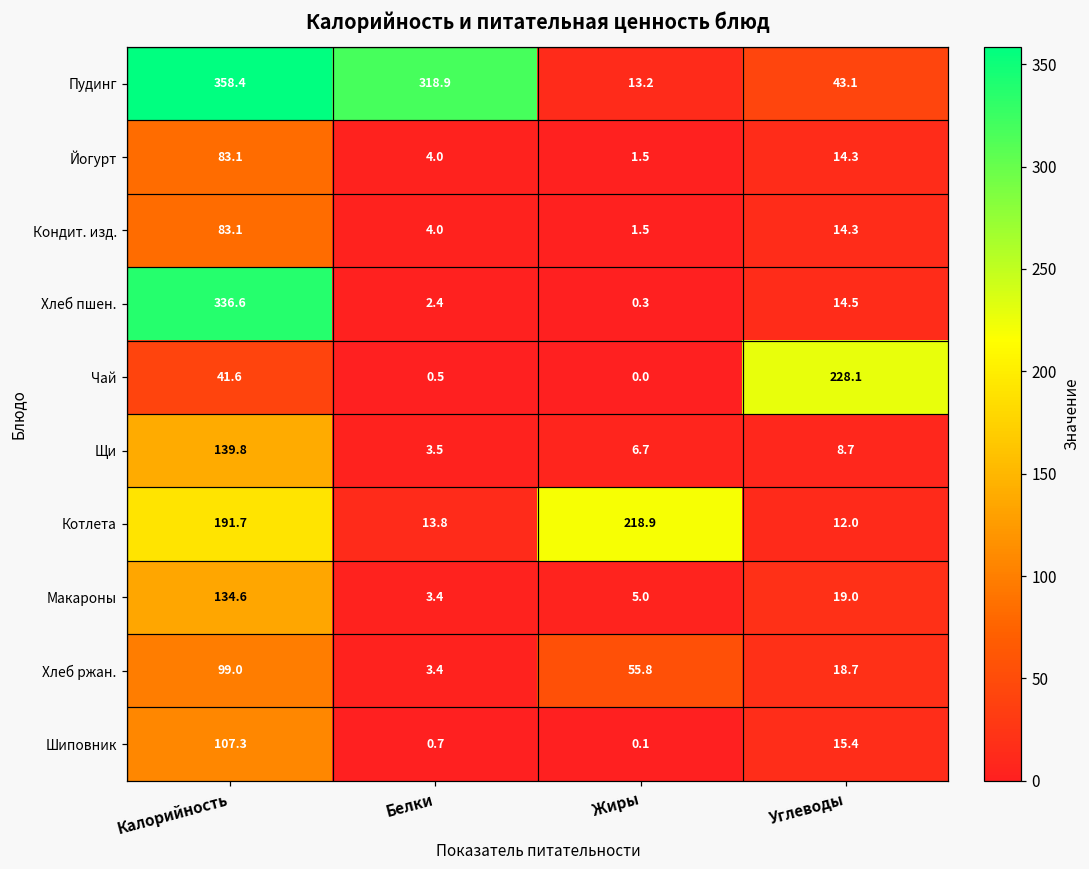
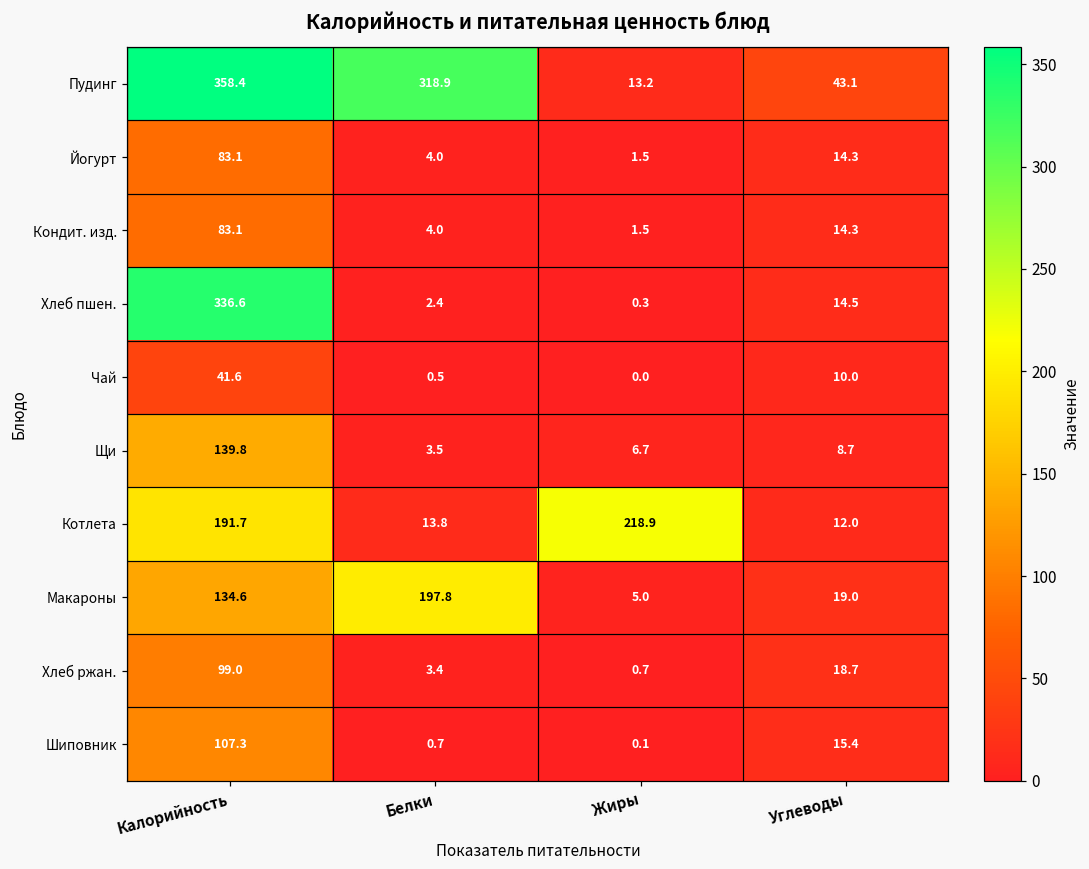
  {
    "Пудинг": {
      "Калорийность": 358.4,
      "Белки": 318.9,
      "Жиры": 13.2,
      "Углеводы": 43.1
    },
    "Йогурт": {
      "Калорийность": 83.1,
      "Белки": 4.0,
      "Жиры": 1.5,
      "Углеводы": 14.3
    },
    "Кондит. изд.": {
      "Калорийность": 83.1,
      "Белки": 4.0,
      "Жиры": 1.5,
      "Углеводы": 14.3
    },
    "Хлеб пшен.": {
      "Калорийность": 336.6,
      "Белки": 2.4,
      "Жиры": 0.3,
      "Углеводы": 14.5
    },
    "Чай": {
      "Калорийность": 41.6,
      "Белки": 0.5,
      "Жиры": 0.0,
-     "Углеводы": 228.1
+     "Углеводы": 10.0
    },
    "Щи": {
      "Калорийность": 139.8,
      "Белки": 3.5,
      "Жиры": 6.7,
      "Углеводы": 8.7
    },
    "Котлета": {
      "Калорийность": 191.7,
      "Белки": 13.8,
      "Жиры": 218.9,
      "Углеводы": 12.0
    },
    "Макароны": {
      "Калорийность": 134.6,
-     "Белки": 3.4,
+     "Белки": 197.8,
      "Жиры": 5.0,
      "Углеводы": 19.0
    },
    "Хлеб ржан.": {
      "Калорийность": 99.0,
      "Белки": 3.4,
-     "Жиры": 55.8,
+     "Жиры": 0.7,
      "Углеводы": 18.7
    },
    "Шиповник": {
      "Калорийность": 107.3,
      "Белки": 0.7,
      "Жиры": 0.1,
      "Углеводы": 15.4
    }
  }
